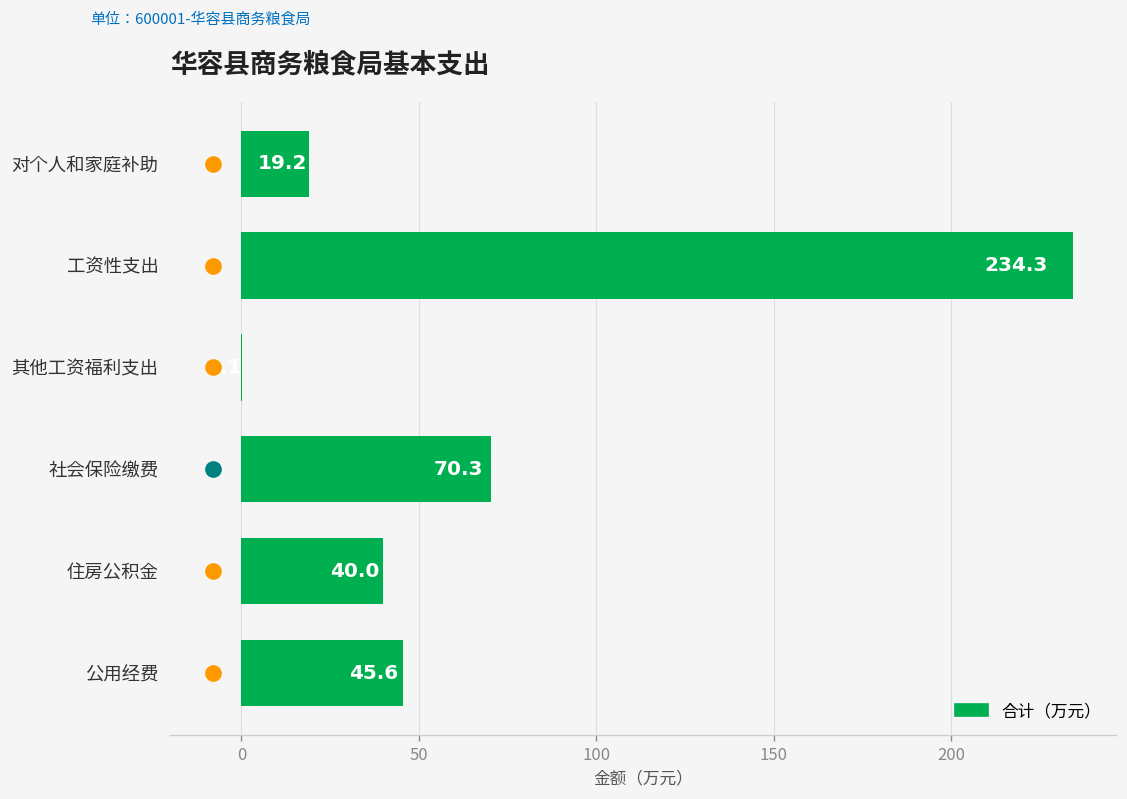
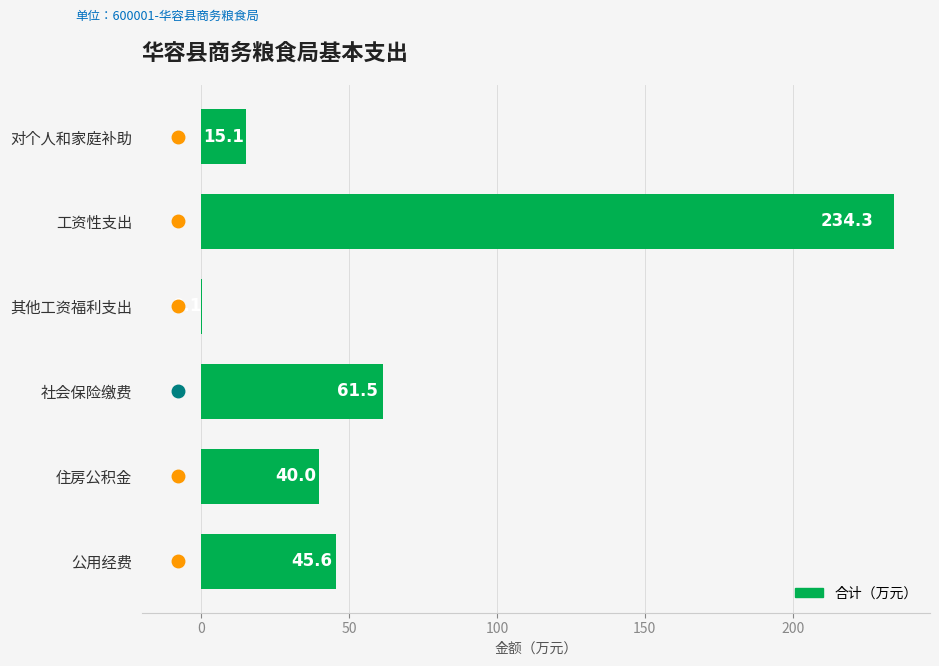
  {
    "合计（万元）": {
-     "对个人和家庭补助": 19.2,
+     "对个人和家庭补助": 15.1,
      "工资性支出": 234.3,
-     "社会保险缴费": 70.3,
+     "社会保险缴费": 61.5,
      "住房公积金": 40.0,
      "公用经费": 45.6
    }
  }
